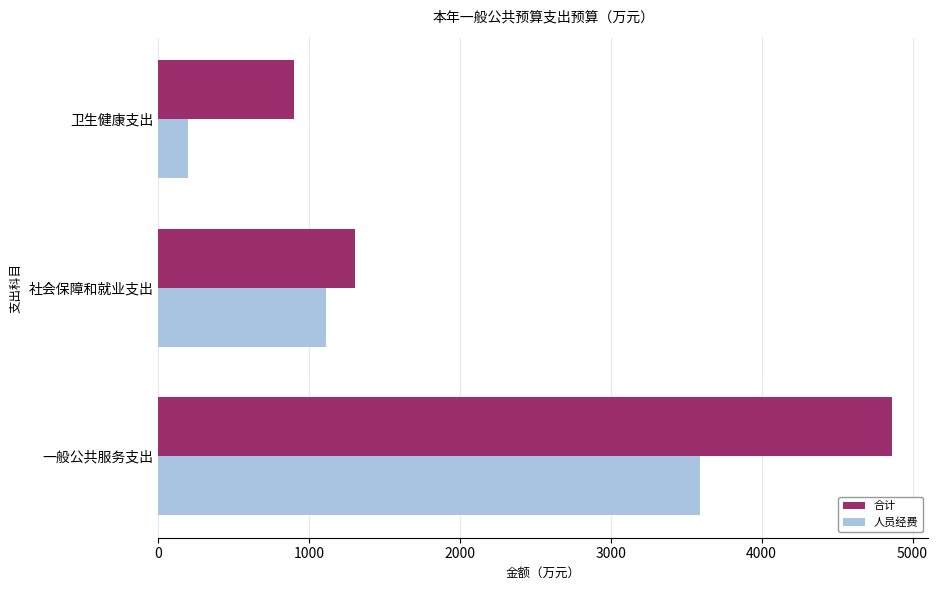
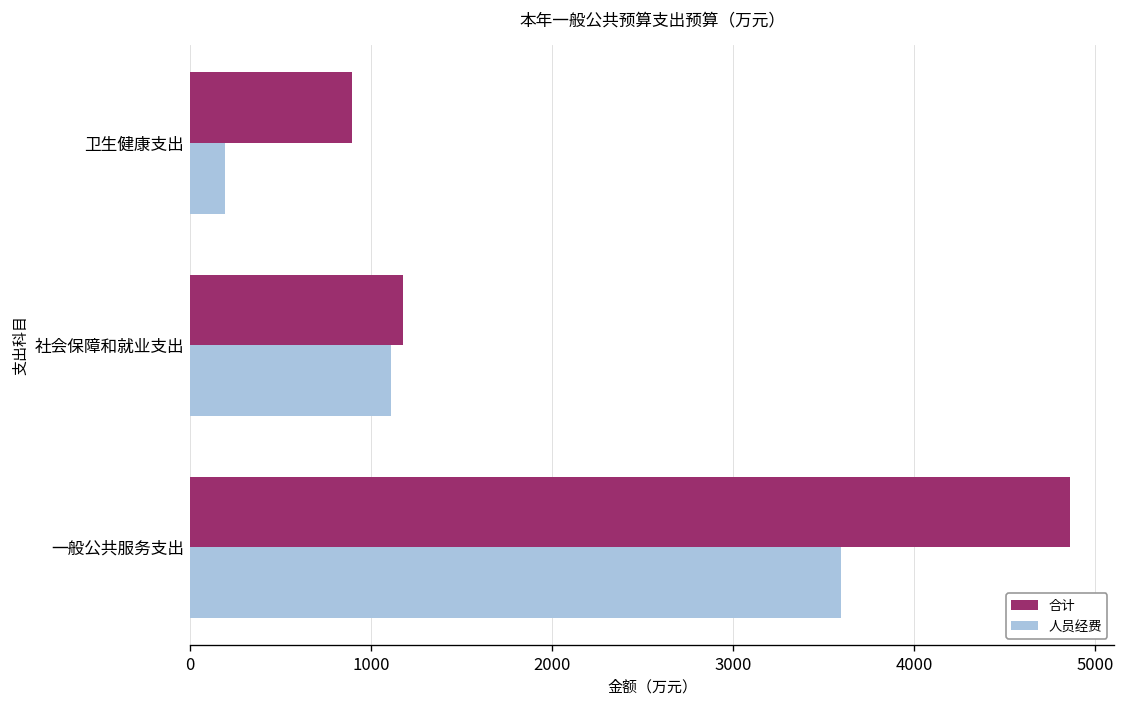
  {
    "合计": {
      "卫生健康支出": 900,
-     "社会保障和就业支出": 1310,
+     "社会保障和就业支出": 1180,
      "一般公共服务支出": 4860
    },
    "人员经费": {
      "卫生健康支出": 190,
      "社会保障和就业支出": 1110,
      "一般公共服务支出": 3590
    }
  }
